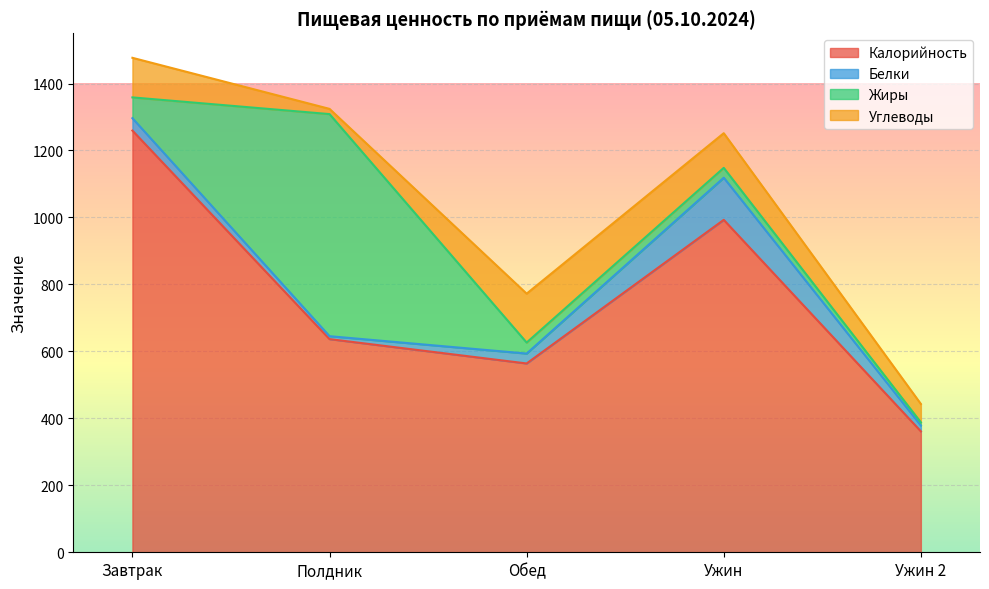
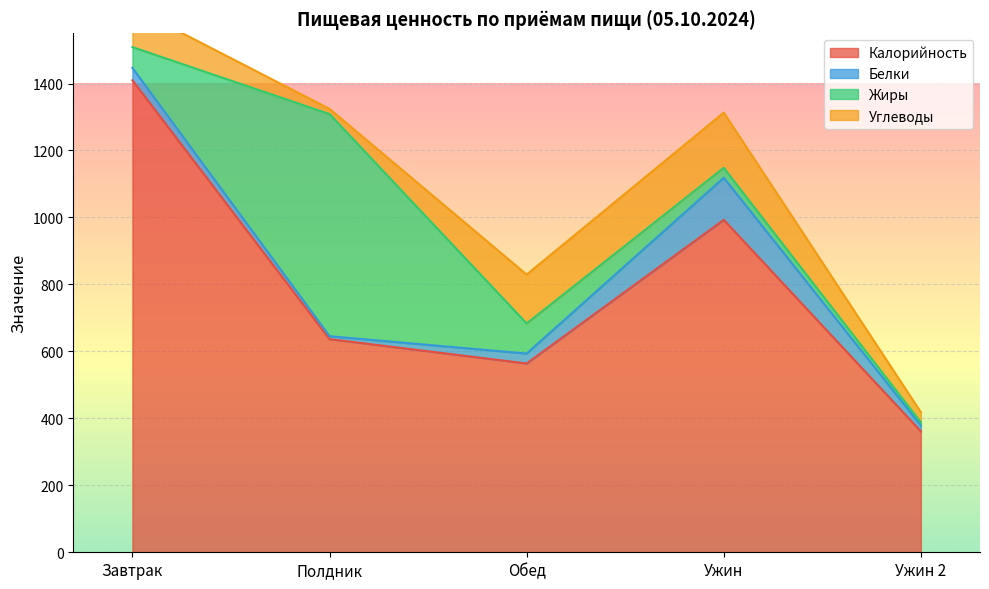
  {
    "Калорийность": {
-     "Завтрак": 1260,
+     "Завтрак": 1410,
      "Полдник": 640,
      "Обед": 560,
      "Ужин": 990,
      "Ужин 2": 360
    },
    "Белки": {
      "Завтрак": 40,
      "Полдник": 10,
      "Обед": 30,
      "Ужин": 130,
      "Ужин 2": 20
    },
    "Жиры": {
      "Завтрак": 60,
      "Полдник": 660,
-     "Обед": 30,
+     "Обед": 90,
      "Ужин": 30,
      "Ужин 2": 10
    },
    "Углеводы": {
      "Полдник": 20,
      "Обед": 150,
-     "Ужин": 100,
-     "Ужин 2": 60
+     "Ужин": 160,
+     "Ужин 2": 30
    }
  }
